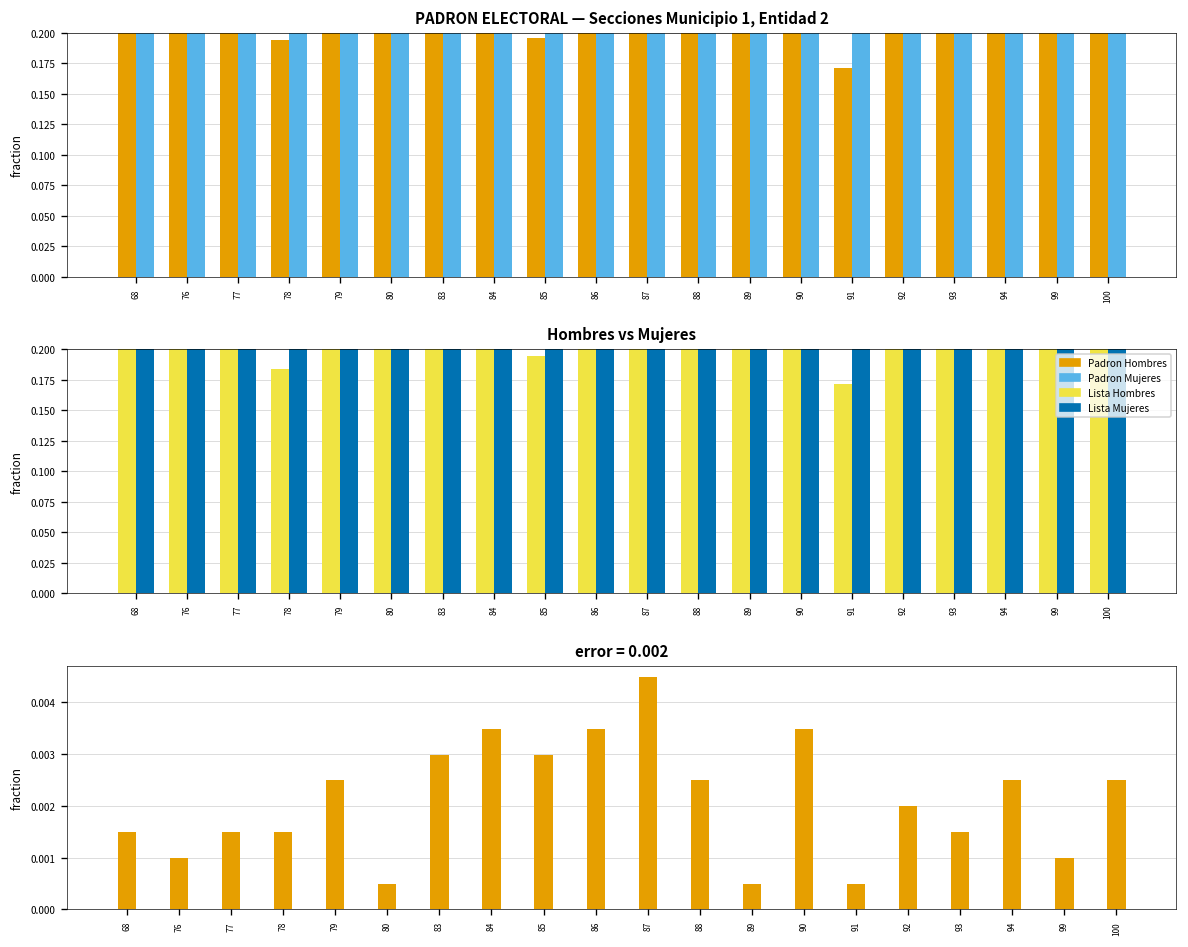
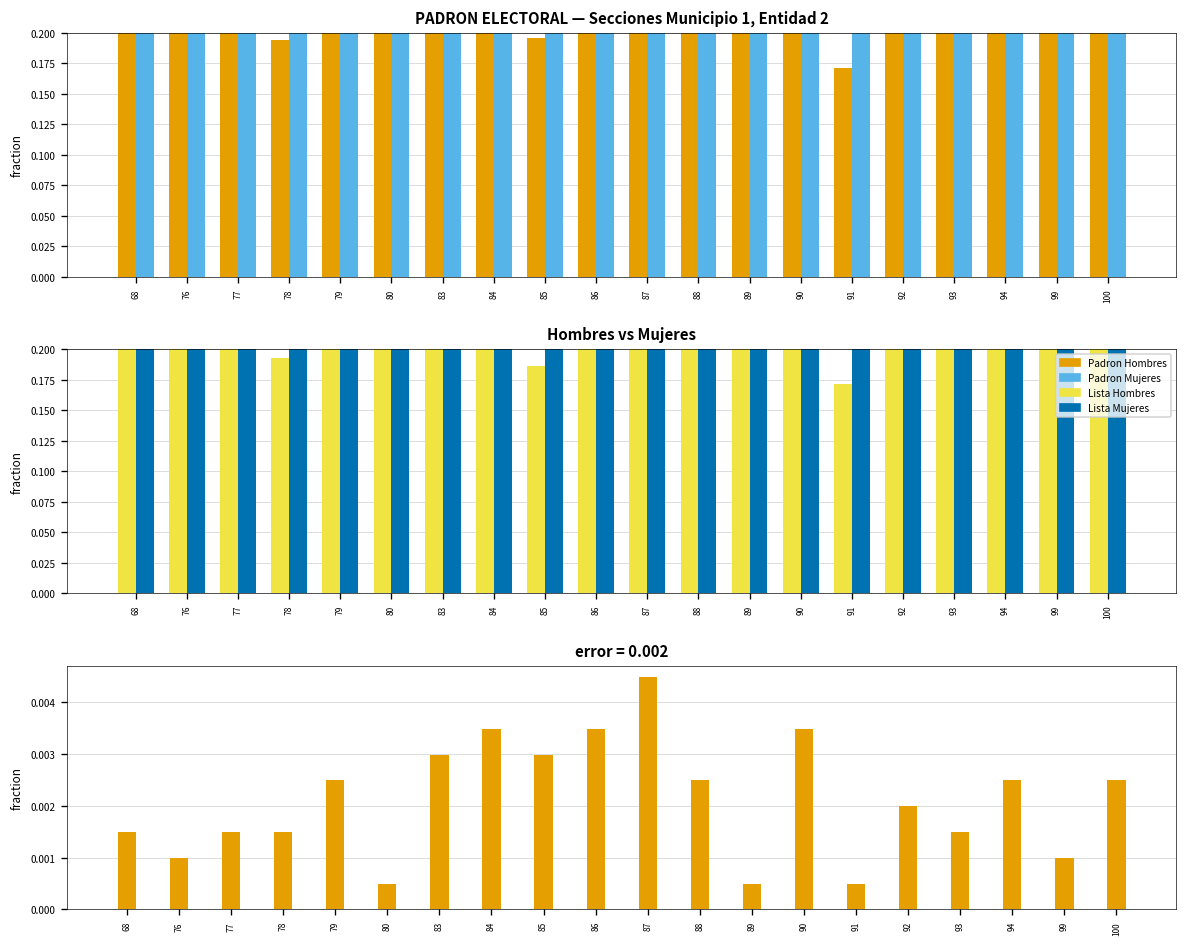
  {
    "PADRON ELECTORAL — Secciones Municipio 1, Entidad 2": {
      "Padron Hombres": {
        "78": 0.194,
        "85": 0.196,
        "91": 0.172
      },
      "Padron Mujeres": {
        "68": 0.201
      }
    },
    "Hombres vs Mujeres": {
      "Lista Hombres": {
-       "78": 0.184,
-       "85": 0.195,
+       "78": 0.193,
+       "85": 0.186,
        "91": 0.172
      },
      "Lista Mujeres": {
        "68": 0.200
      }
    },
    "error = 0.002": {
      "68": 0.0015,
      "76": 0.0010,
      "77": 0.0015,
      "78": 0.0015,
      "79": 0.0025,
      "80": 0.0005,
      "83": 0.0030,
      "84": 0.0035,
      "85": 0.0030,
      "86": 0.0035,
      "87": 0.0045,
      "88": 0.0025,
      "89": 0.0005,
      "90": 0.0035,
      "91": 0.0005,
      "92": 0.0020,
      "93": 0.0015,
      "94": 0.0025,
      "99": 0.0010,
      "100": 0.0025
    }
  }
